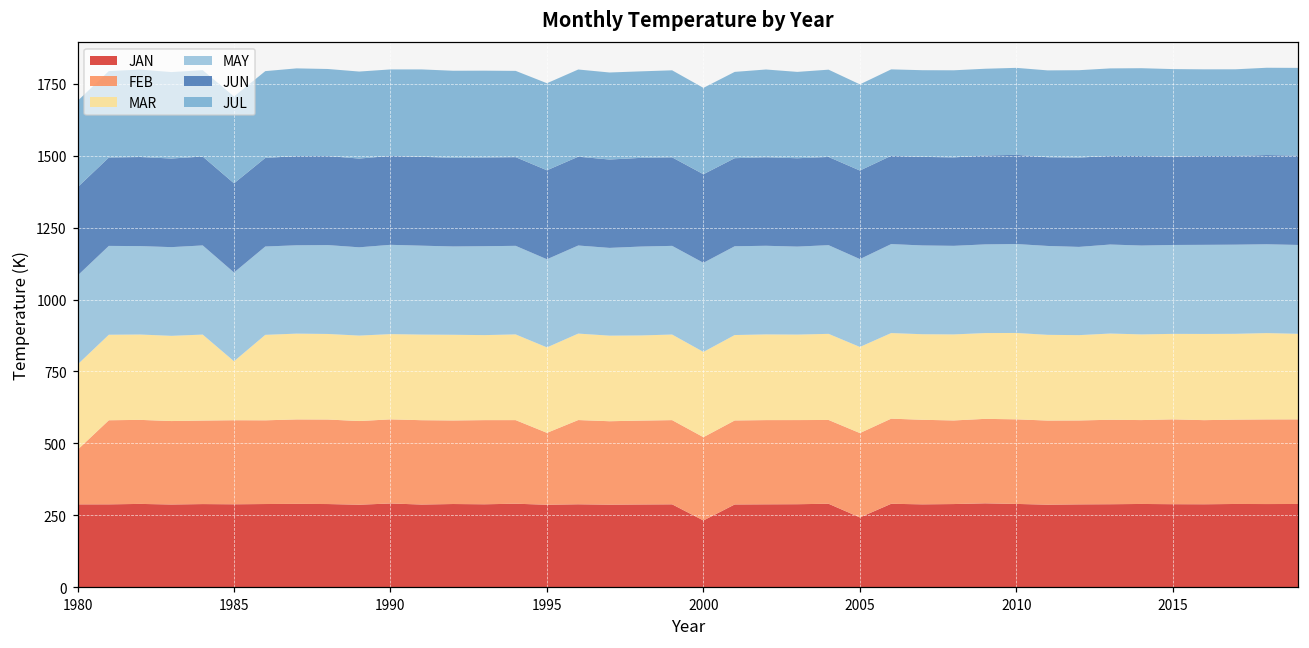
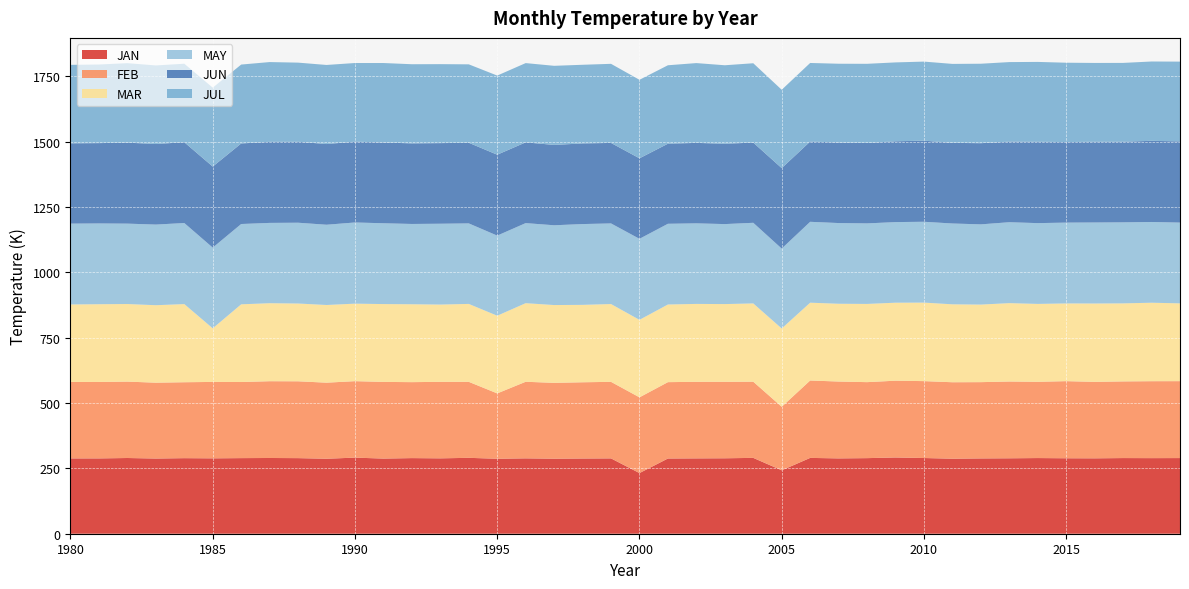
  {
    "JAN": {
      "1980": 290,
      "1985": 290,
      "1990": 290,
      "1995": 290,
      "2000": 230,
      "2005": 240,
      "2010": 290,
      "2015": 290
    },
    "FEB": {
-     "1980": 190,
+     "1980": 290,
      "1985": 290,
      "1990": 290,
      "1995": 250,
      "2000": 290,
-     "2005": 290,
+     "2005": 240,
      "2010": 290,
      "2015": 290
    },
    "MAR": {
      "1980": 300,
      "1985": 210,
      "1990": 300,
      "1995": 300,
      "2000": 300,
      "2005": 300,
      "2010": 300,
      "2015": 300
    },
    "JUN": {
      "1980": 310,
      "1985": 310,
      "1990": 310,
      "1995": 310,
      "2000": 310,
      "2005": 310,
      "2010": 310,
      "2015": 310
    }
  }
